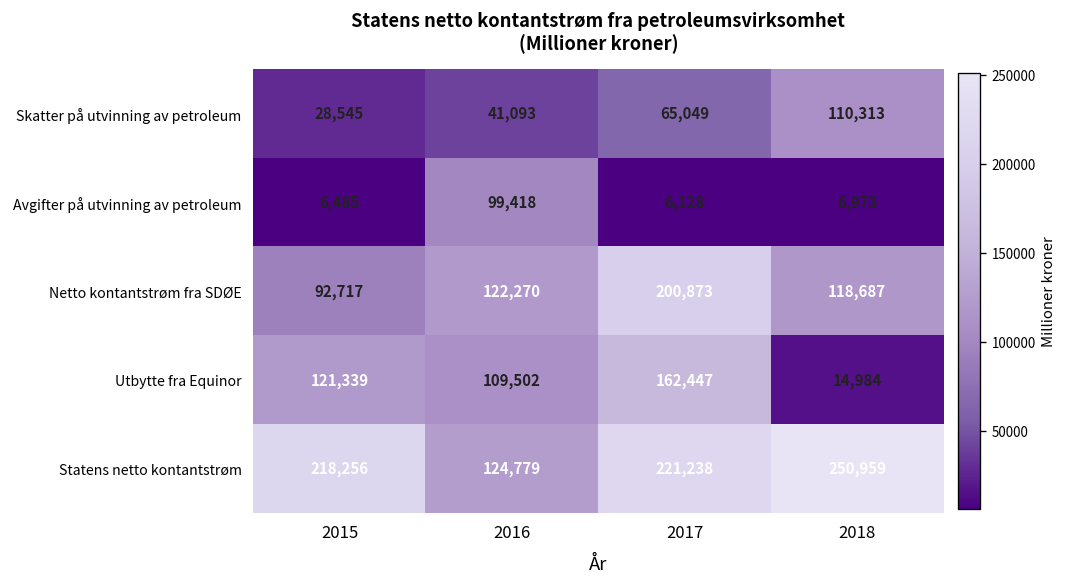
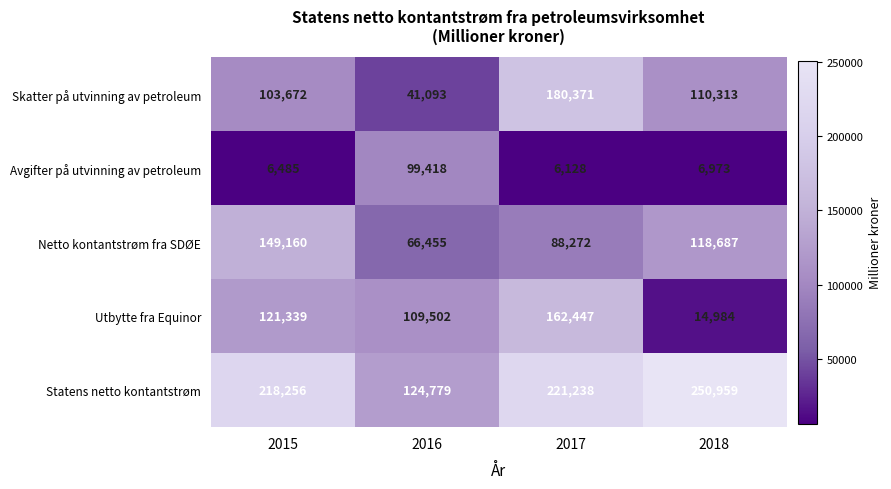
  {
    "Skatter på utvinning av petroleum": {
-     "2015": "28,545",
+     "2015": "103,672",
      "2016": "41,093",
-     "2017": "65,049",
+     "2017": "180,371",
      "2018": "110,313"
    },
    "Avgifter på utvinning av petroleum": {
      "2015": "6,485",
      "2016": "99,418",
      "2017": "6,128",
      "2018": "6,973"
    },
    "Netto kontantstrøm fra SDØE": {
-     "2015": "92,717",
-     "2016": "122,270",
-     "2017": "200,873",
+     "2015": "149,160",
+     "2016": "66,455",
+     "2017": "88,272",
      "2018": "118,687"
    },
    "Utbytte fra Equinor": {
      "2015": "121,339",
      "2016": "109,502",
      "2017": "162,447",
      "2018": "14,984"
    },
    "Statens netto kontantstrøm": {
      "2016": "124,779"
    }
  }
